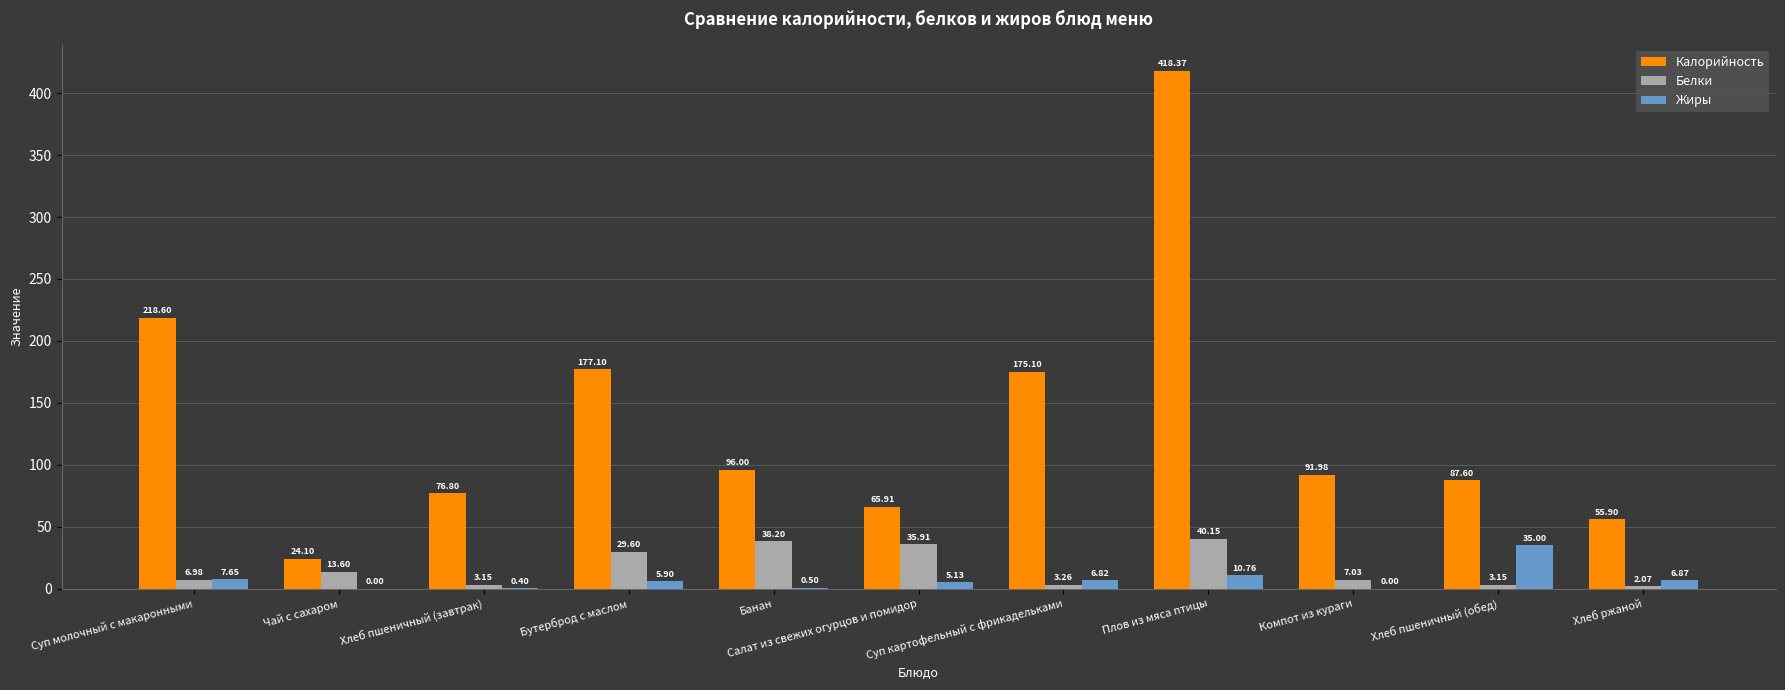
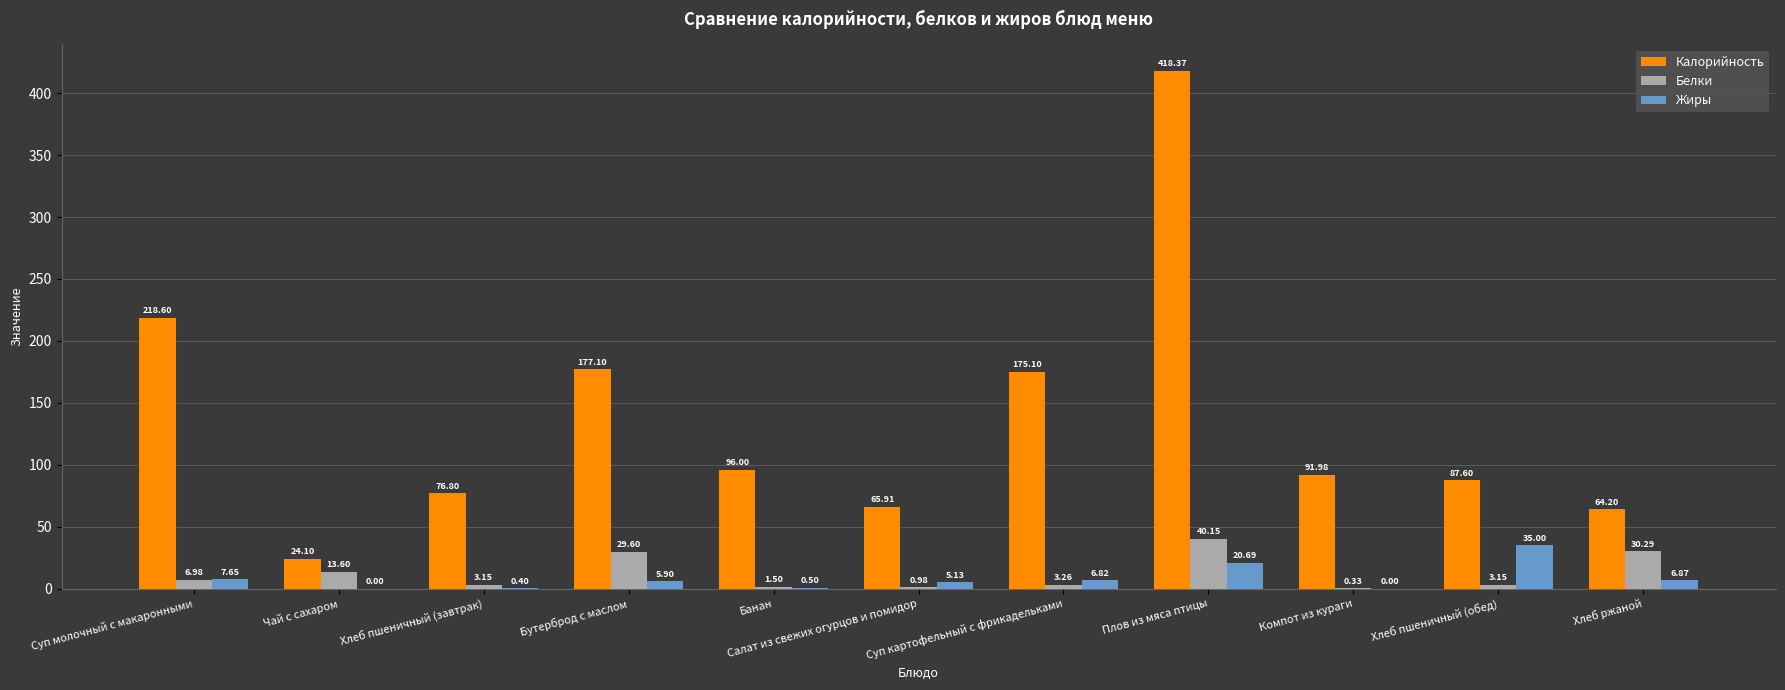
  {
    "Калорийность": {
      "Суп молочный с макаронными": 218.60,
      "Чай с сахаром": 24.10,
      "Хлеб пшеничный (завтрак)": 76.80,
      "Бутерброд с маслом": 177.10,
      "Банан": 96.00,
      "Салат из свежих огурцов и помидор": 65.91,
      "Суп картофельный с фрикадельками": 175.10,
      "Плов из мяса птицы": 418.37,
      "Компот из кураги": 91.98,
      "Хлеб пшеничный (обед)": 87.60,
-     "Хлеб ржаной": 55.90
+     "Хлеб ржаной": 64.20
    },
    "Белки": {
      "Суп молочный с макаронными": 6.98,
      "Чай с сахаром": 13.60,
      "Хлеб пшеничный (завтрак)": 3.15,
      "Бутерброд с маслом": 29.60,
-     "Банан": 38.20,
-     "Салат из свежих огурцов и помидор": 35.91,
+     "Банан": 1.50,
+     "Салат из свежих огурцов и помидор": 0.98,
      "Суп картофельный с фрикадельками": 3.26,
      "Плов из мяса птицы": 40.15,
-     "Компот из кураги": 7.03,
+     "Компот из кураги": 0.33,
      "Хлеб пшеничный (обед)": 3.15,
-     "Хлеб ржаной": 2.07
+     "Хлеб ржаной": 30.29
    },
    "Жиры": {
      "Суп молочный с макаронными": 7.65,
      "Чай с сахаром": 0.00,
      "Хлеб пшеничный (завтрак)": 0.40,
      "Бутерброд с маслом": 5.90,
      "Банан": 0.50,
      "Салат из свежих огурцов и помидор": 5.13,
      "Суп картофельный с фрикадельками": 6.82,
-     "Плов из мяса птицы": 10.76,
+     "Плов из мяса птицы": 20.69,
      "Компот из кураги": 0.00,
      "Хлеб пшеничный (обед)": 35.00,
      "Хлеб ржаной": 6.87
    }
  }
